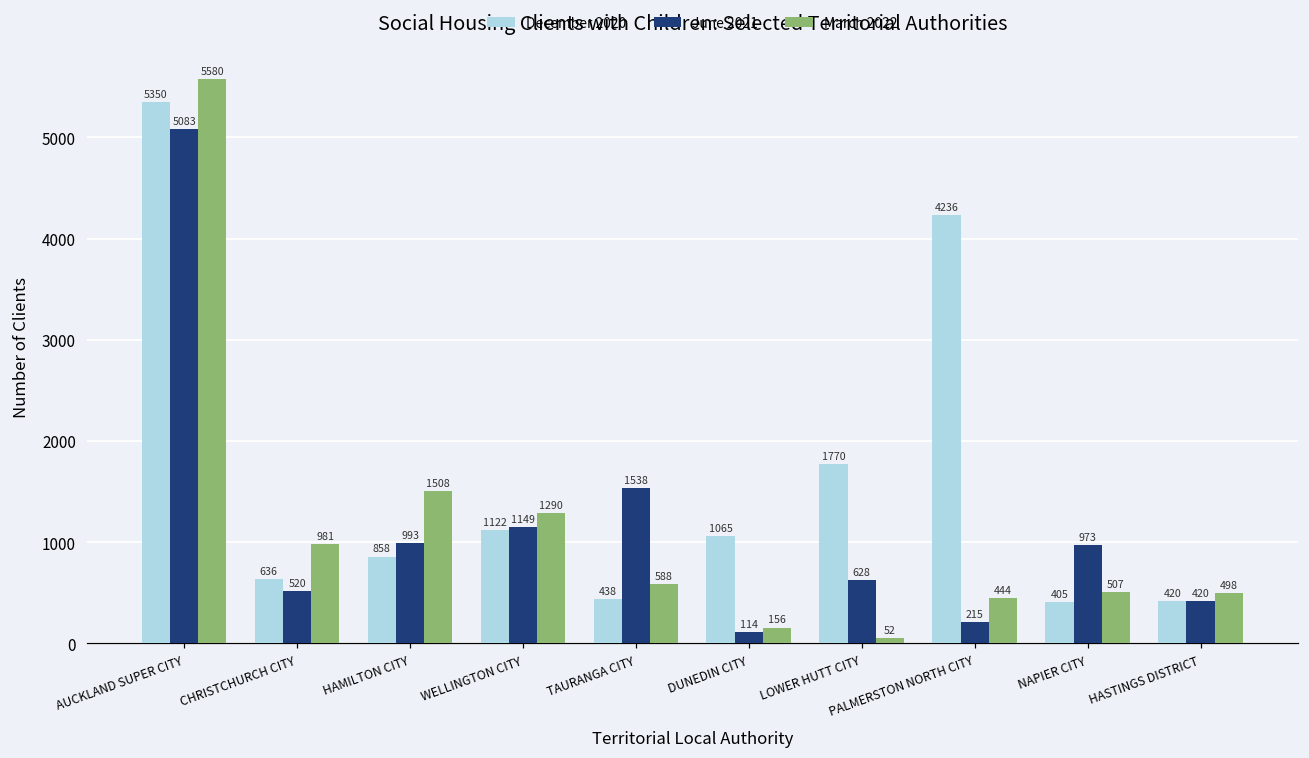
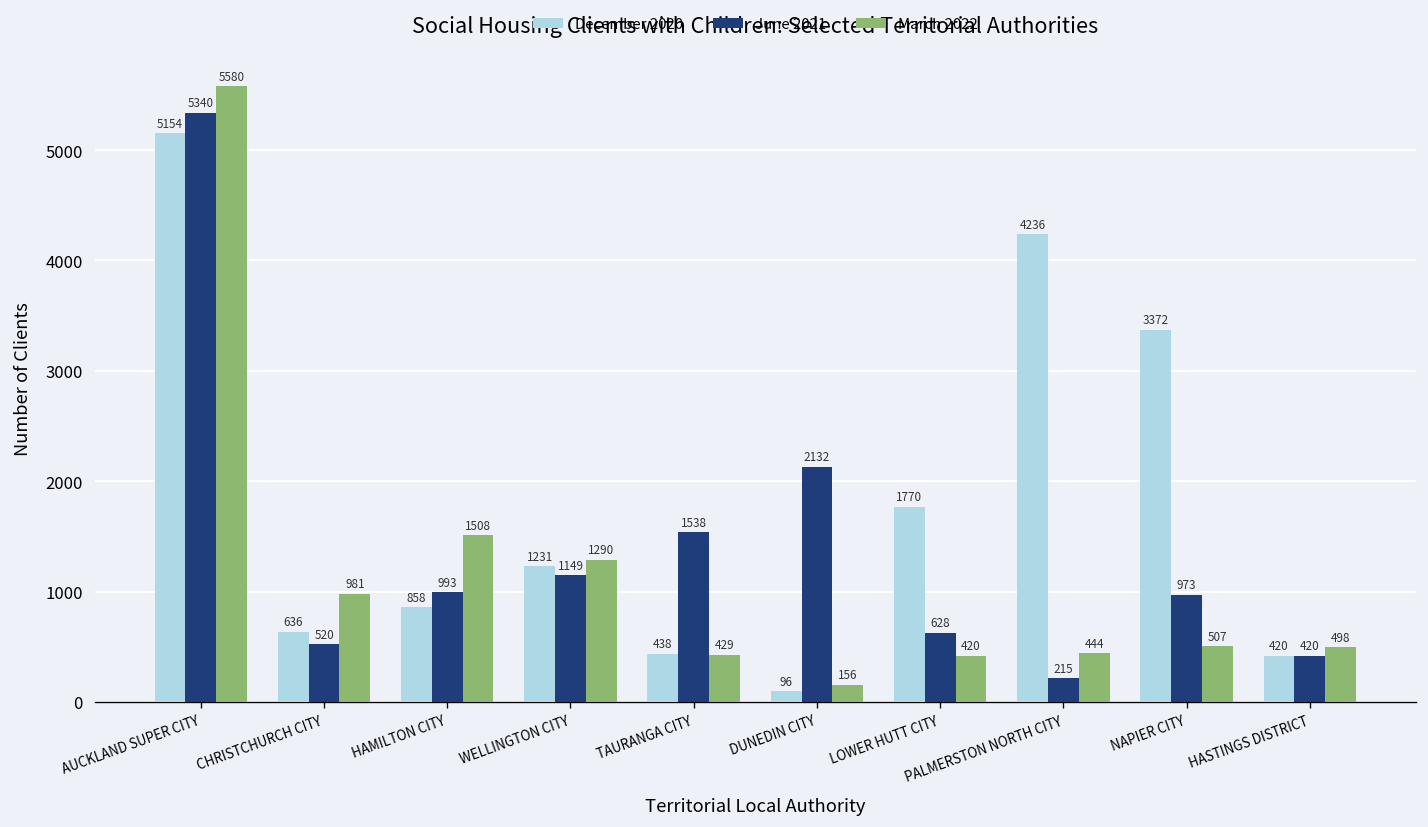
  {
    "December 2020": {
-     "AUCKLAND SUPER CITY": 5350,
+     "AUCKLAND SUPER CITY": 5154,
      "CHRISTCHURCH CITY": 636,
      "HAMILTON CITY": 858,
-     "WELLINGTON CITY": 1122,
+     "WELLINGTON CITY": 1231,
      "TAURANGA CITY": 438,
-     "DUNEDIN CITY": 1065,
+     "DUNEDIN CITY": 96,
      "LOWER HUTT CITY": 1770,
      "PALMERSTON NORTH CITY": 4236,
-     "NAPIER CITY": 405,
+     "NAPIER CITY": 3372,
      "HASTINGS DISTRICT": 420
    },
    "June 2021": {
-     "AUCKLAND SUPER CITY": 5083,
+     "AUCKLAND SUPER CITY": 5340,
      "CHRISTCHURCH CITY": 520,
      "HAMILTON CITY": 993,
      "WELLINGTON CITY": 1149,
      "TAURANGA CITY": 1538,
-     "DUNEDIN CITY": 114,
+     "DUNEDIN CITY": 2132,
      "LOWER HUTT CITY": 628,
      "PALMERSTON NORTH CITY": 215,
      "NAPIER CITY": 973,
      "HASTINGS DISTRICT": 420
    },
    "March 2022": {
      "AUCKLAND SUPER CITY": 5580,
      "CHRISTCHURCH CITY": 981,
      "HAMILTON CITY": 1508,
      "WELLINGTON CITY": 1290,
-     "TAURANGA CITY": 588,
+     "TAURANGA CITY": 429,
      "DUNEDIN CITY": 156,
-     "LOWER HUTT CITY": 52,
+     "LOWER HUTT CITY": 420,
      "PALMERSTON NORTH CITY": 444,
      "NAPIER CITY": 507,
      "HASTINGS DISTRICT": 498
    }
  }
